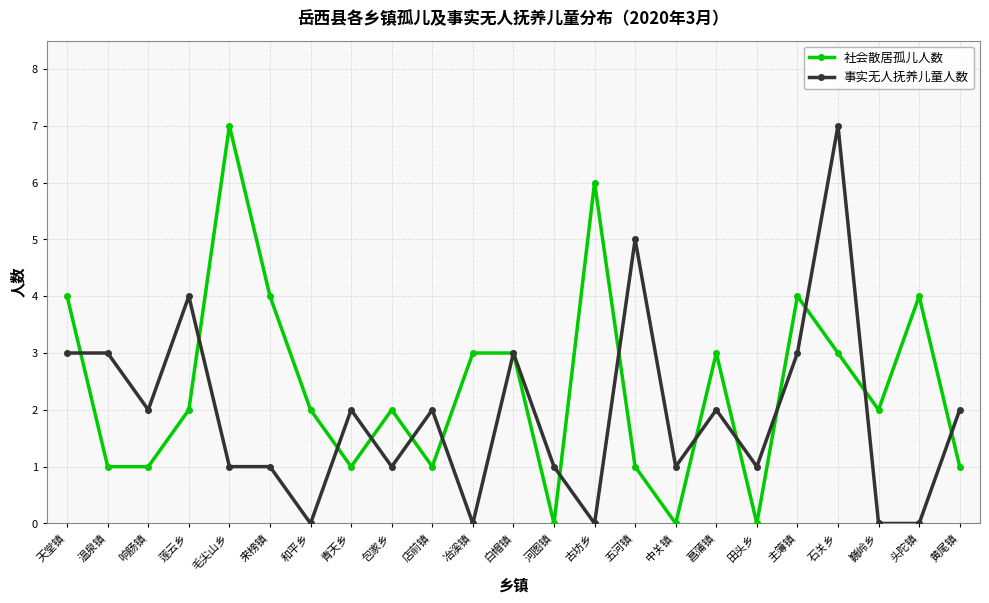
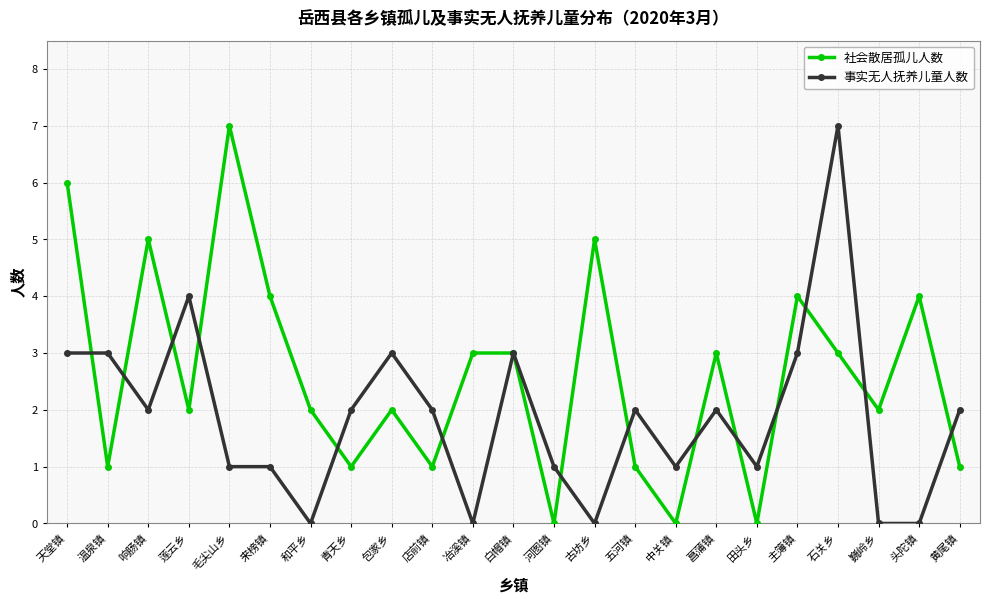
  {
    "社会散居孤儿人数": {
-     "天堂镇": 4,
+     "天堂镇": 6,
      "温泉镇": 1,
-     "响肠镇": 1,
+     "响肠镇": 5,
      "莲云乡": 2,
      "毛尖山乡": 7,
      "来榜镇": 4,
      "和平乡": 2,
      "青天乡": 1,
      "包家乡": 2,
      "店前镇": 1,
      "冶溪镇": 3,
      "河图镇": 0,
-     "古坊乡": 6,
+     "古坊乡": 5,
      "五河镇": 1,
      "中关镇": 0,
      "菖蒲镇": 3,
      "田头乡": 0,
      "主簿镇": 4,
      "石关乡": 3,
      "巍岭乡": 2,
      "头陀镇": 4,
      "黄尾镇": 1
    },
    "事实无人抚养儿童人数": {
      "天堂镇": 3,
      "温泉镇": 3,
      "响肠镇": 2,
      "莲云乡": 4,
      "毛尖山乡": 1,
      "来榜镇": 1,
      "和平乡": 0,
      "青天乡": 2,
-     "包家乡": 1,
+     "包家乡": 3,
      "店前镇": 2,
      "冶溪镇": 0,
      "河图镇": 1,
      "古坊乡": 0,
-     "五河镇": 5,
+     "五河镇": 2,
      "中关镇": 1,
      "菖蒲镇": 2,
      "田头乡": 1,
      "主簿镇": 3,
      "石关乡": 7,
      "巍岭乡": 0,
      "头陀镇": 0,
      "黄尾镇": 2
    }
  }
